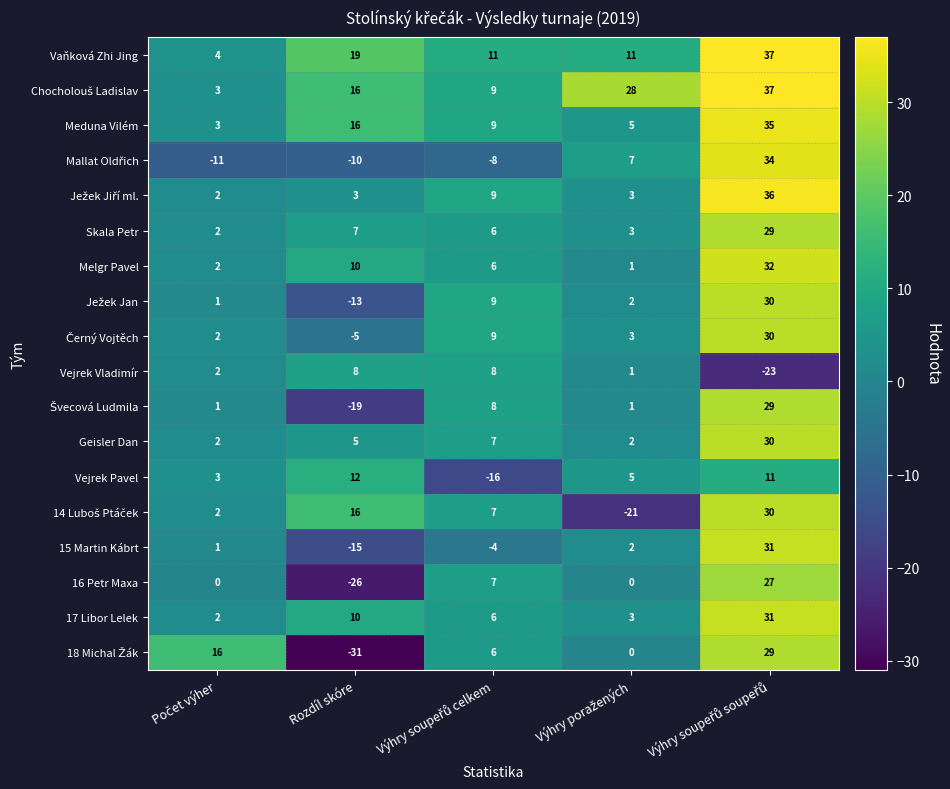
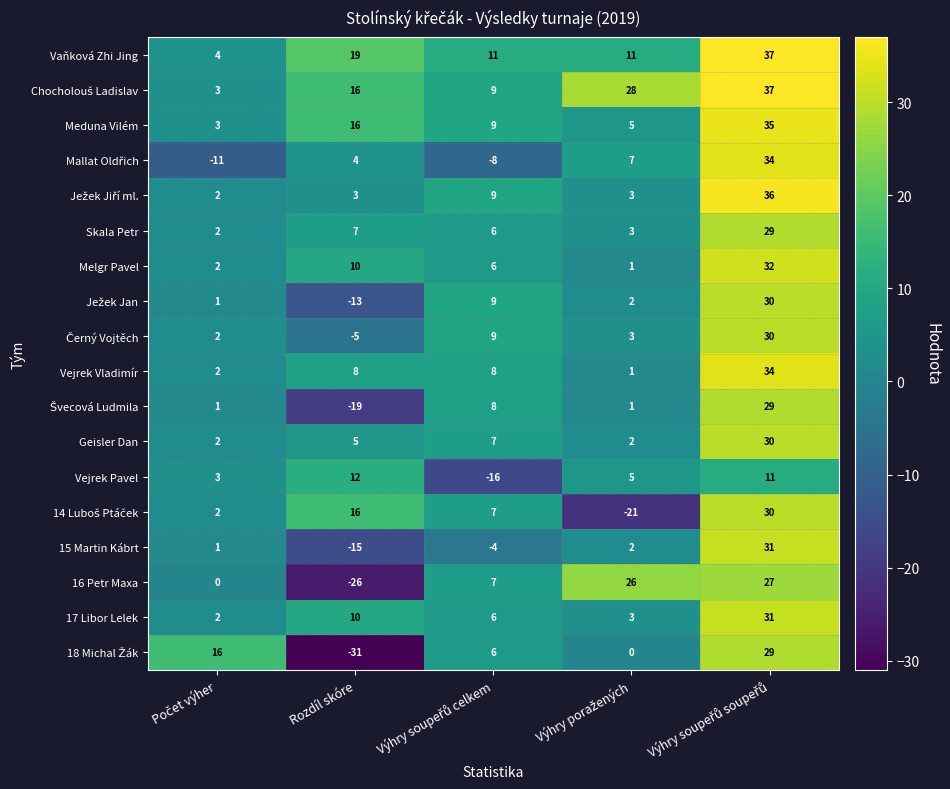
  {
    "Vaňková Zhi Jing": {
      "Počet výher": 4,
      "Rozdíl skóre": 19,
      "Výhry soupeřů celkem": 11,
      "Výhry poražených": 11,
      "Výhry soupeřů soupeřů": 37
    },
    "Chocholouš Ladislav": {
      "Počet výher": 3,
      "Rozdíl skóre": 16,
      "Výhry soupeřů celkem": 9,
      "Výhry poražených": 28,
      "Výhry soupeřů soupeřů": 37
    },
    "Meduna Vilém": {
      "Počet výher": 3,
      "Rozdíl skóre": 16,
      "Výhry soupeřů celkem": 9,
      "Výhry poražených": 5,
      "Výhry soupeřů soupeřů": 35
    },
    "Mallat Oldřich": {
      "Počet výher": -11,
-     "Rozdíl skóre": -10,
+     "Rozdíl skóre": 4,
      "Výhry soupeřů celkem": -8,
      "Výhry poražených": 7,
      "Výhry soupeřů soupeřů": 34
    },
    "Ježek Jiří ml.": {
      "Počet výher": 2,
      "Rozdíl skóre": 3,
      "Výhry soupeřů celkem": 9,
      "Výhry poražených": 3,
      "Výhry soupeřů soupeřů": 36
    },
    "Skala Petr": {
      "Počet výher": 2,
      "Rozdíl skóre": 7,
      "Výhry soupeřů celkem": 6,
      "Výhry poražených": 3,
      "Výhry soupeřů soupeřů": 29
    },
    "Melgr Pavel": {
      "Počet výher": 2,
      "Rozdíl skóre": 10,
      "Výhry soupeřů celkem": 6,
      "Výhry poražených": 1,
      "Výhry soupeřů soupeřů": 32
    },
    "Ježek Jan": {
      "Počet výher": 1,
      "Rozdíl skóre": -13,
      "Výhry soupeřů celkem": 9,
      "Výhry poražených": 2,
      "Výhry soupeřů soupeřů": 30
    },
    "Černý Vojtěch": {
      "Počet výher": 2,
      "Rozdíl skóre": -5,
      "Výhry soupeřů celkem": 9,
      "Výhry poražených": 3,
      "Výhry soupeřů soupeřů": 30
    },
    "Vejrek Vladimír": {
      "Počet výher": 2,
      "Rozdíl skóre": 8,
      "Výhry soupeřů celkem": 8,
      "Výhry poražených": 1,
-     "Výhry soupeřů soupeřů": -23
+     "Výhry soupeřů soupeřů": 34
    },
    "Švecová Ludmila": {
      "Počet výher": 1,
      "Rozdíl skóre": -19,
      "Výhry soupeřů celkem": 8,
      "Výhry poražených": 1,
      "Výhry soupeřů soupeřů": 29
    },
    "Geisler Dan": {
      "Počet výher": 2,
      "Rozdíl skóre": 5,
      "Výhry soupeřů celkem": 7,
      "Výhry poražených": 2,
      "Výhry soupeřů soupeřů": 30
    },
    "Vejrek Pavel": {
      "Počet výher": 3,
      "Rozdíl skóre": 12,
      "Výhry soupeřů celkem": -16,
      "Výhry poražených": 5,
      "Výhry soupeřů soupeřů": 11
    },
    "14 Luboš Ptáček": {
      "Počet výher": 2,
      "Rozdíl skóre": 16,
      "Výhry soupeřů celkem": 7,
      "Výhry poražených": -21,
      "Výhry soupeřů soupeřů": 30
    },
    "15 Martin Kábrt": {
      "Počet výher": 1,
      "Rozdíl skóre": -15,
      "Výhry soupeřů celkem": -4,
      "Výhry poražených": 2,
      "Výhry soupeřů soupeřů": 31
    },
    "16 Petr Maxa": {
      "Počet výher": 0,
      "Rozdíl skóre": -26,
      "Výhry soupeřů celkem": 7,
-     "Výhry poražených": 0,
+     "Výhry poražených": 26,
      "Výhry soupeřů soupeřů": 27
    },
    "17 Libor Lelek": {
      "Počet výher": 2,
      "Rozdíl skóre": 10,
      "Výhry soupeřů celkem": 6,
      "Výhry poražených": 3,
      "Výhry soupeřů soupeřů": 31
    },
    "18 Michal Žák": {
      "Počet výher": 16,
      "Rozdíl skóre": -31,
      "Výhry soupeřů celkem": 6,
      "Výhry poražených": 0,
      "Výhry soupeřů soupeřů": 29
    }
  }
